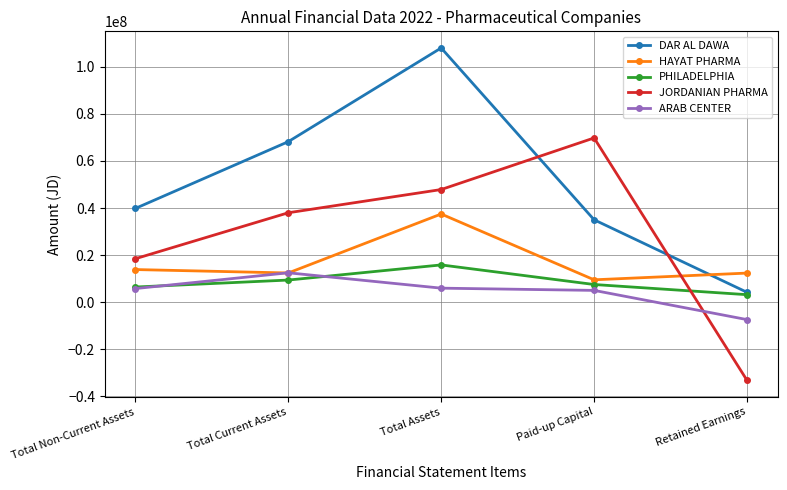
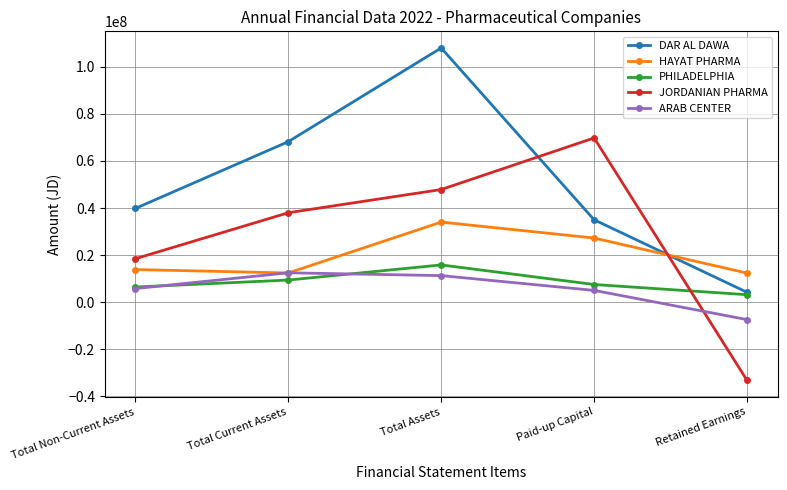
  {
    "DAR AL DAWA": {
      "Total Non-Current Assets": 40000000,
      "Total Current Assets": 68000000,
      "Total Assets": 108000000,
      "Paid-up Capital": 35000000
    },
    "HAYAT PHARMA": {
      "Total Non-Current Assets": 14000000,
-     "Total Assets": 37000000,
-     "Paid-up Capital": 10000000,
+     "Total Assets": 34000000,
+     "Paid-up Capital": 27000000,
      "Retained Earnings": 12000000
    },
    "PHILADELPHIA": {
      "Total Current Assets": 9000000,
      "Total Assets": 16000000,
      "Paid-up Capital": 8000000
    },
    "JORDANIAN PHARMA": {
      "Total Non-Current Assets": 18000000,
      "Total Current Assets": 38000000,
      "Total Assets": 48000000,
      "Paid-up Capital": 70000000,
      "Retained Earnings": -33000000
    },
    "ARAB CENTER": {
-     "Total Assets": 6000000,
+     "Total Assets": 11000000,
      "Paid-up Capital": 5000000,
      "Retained Earnings": -7000000
    }
  }
